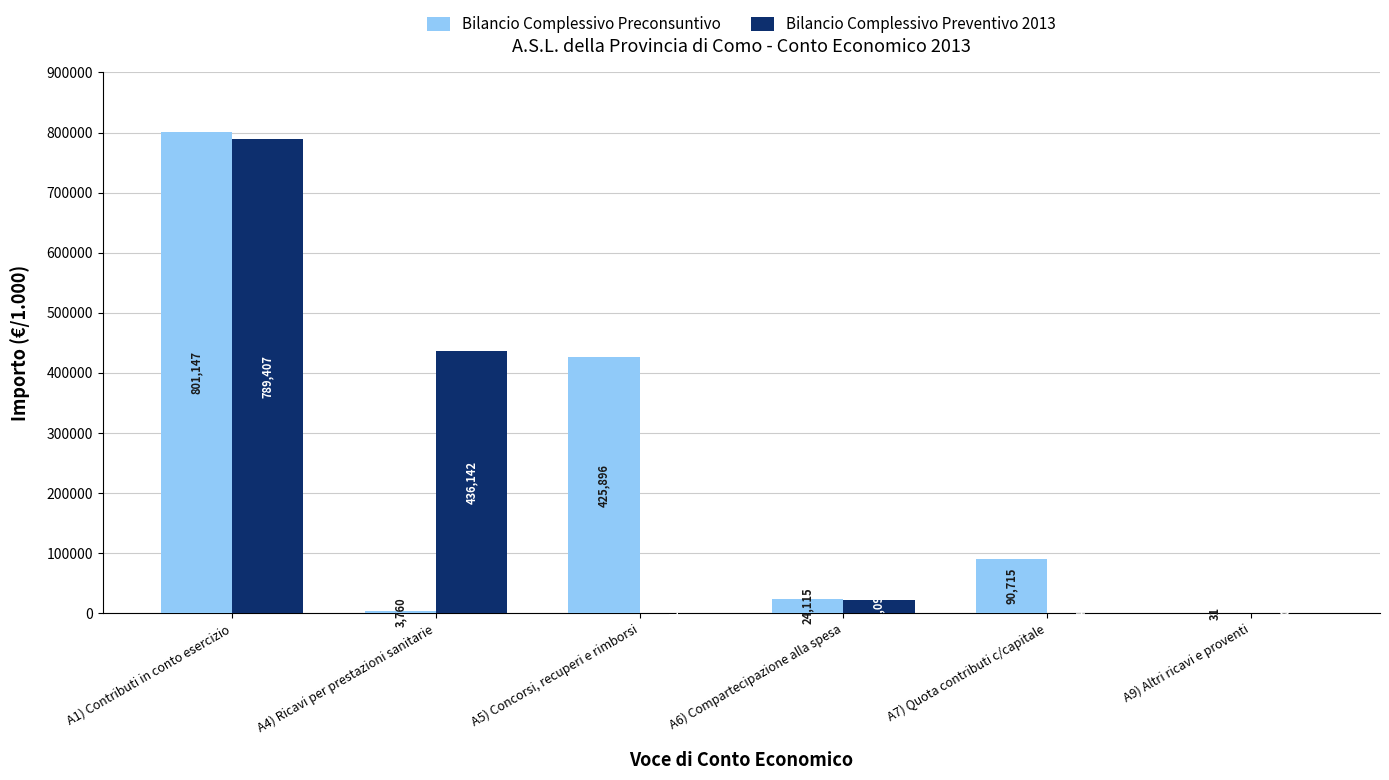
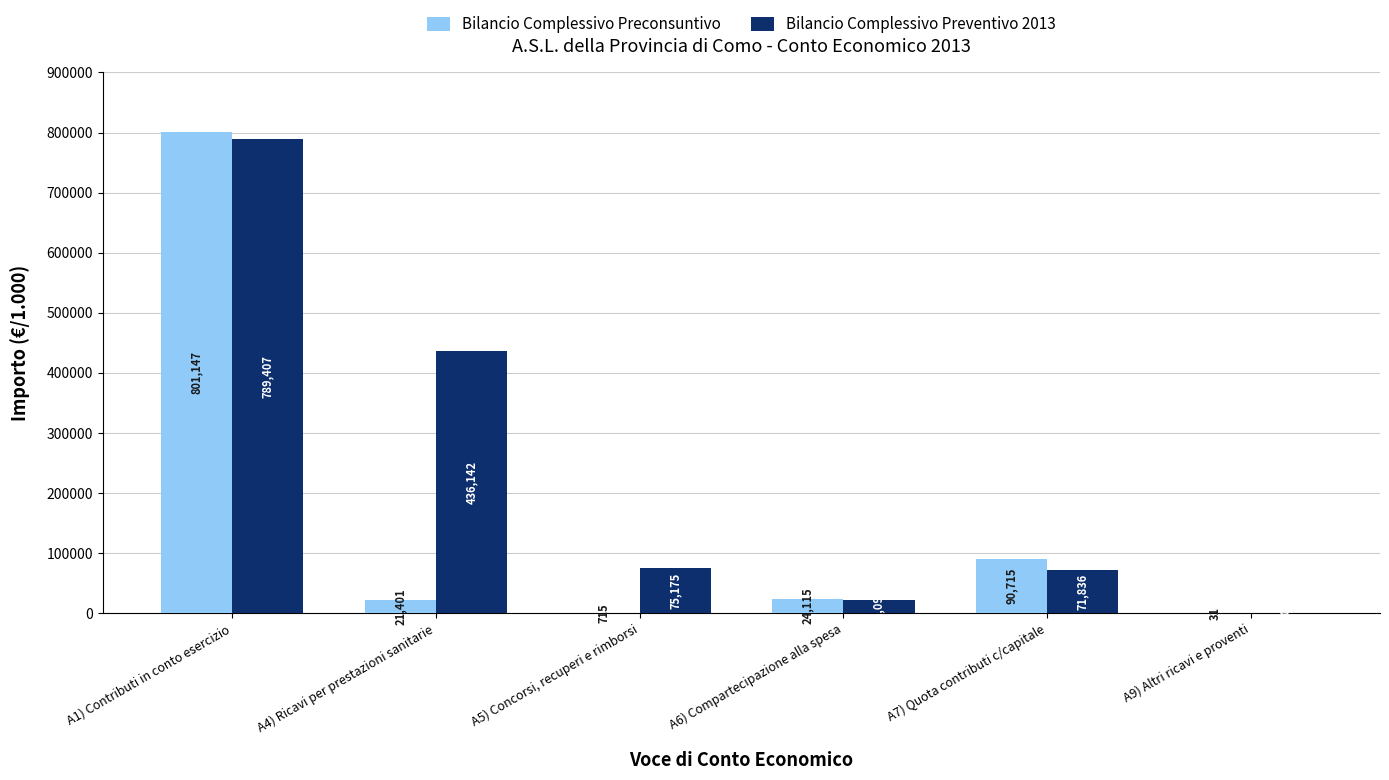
  {
    "Bilancio Complessivo Preconsuntivo": {
      "A1) Contributi in conto esercizio": "801,147",
-     "A4) Ricavi per prestazioni sanitarie": "3,760",
-     "A5) Concorsi, recuperi e rimborsi": "425,896",
+     "A4) Ricavi per prestazioni sanitarie": "21,401",
+     "A5) Concorsi, recuperi e rimborsi": "715",
      "A6) Compartecipazione alla spesa": "24,115",
      "A7) Quota contributi c/capitale": "90,715",
      "A9) Altri ricavi e proventi": "31"
    },
    "Bilancio Complessivo Preventivo 2013": {
-     "A5) Concorsi, recuperi e rimborsi": "0",
+     "A5) Concorsi, recuperi e rimborsi": "80000",
      "A6) Compartecipazione alla spesa": "20000",
-     "A7) Quota contributi c/capitale": "0"
+     "A7) Quota contributi c/capitale": "70000"
    }
  }
